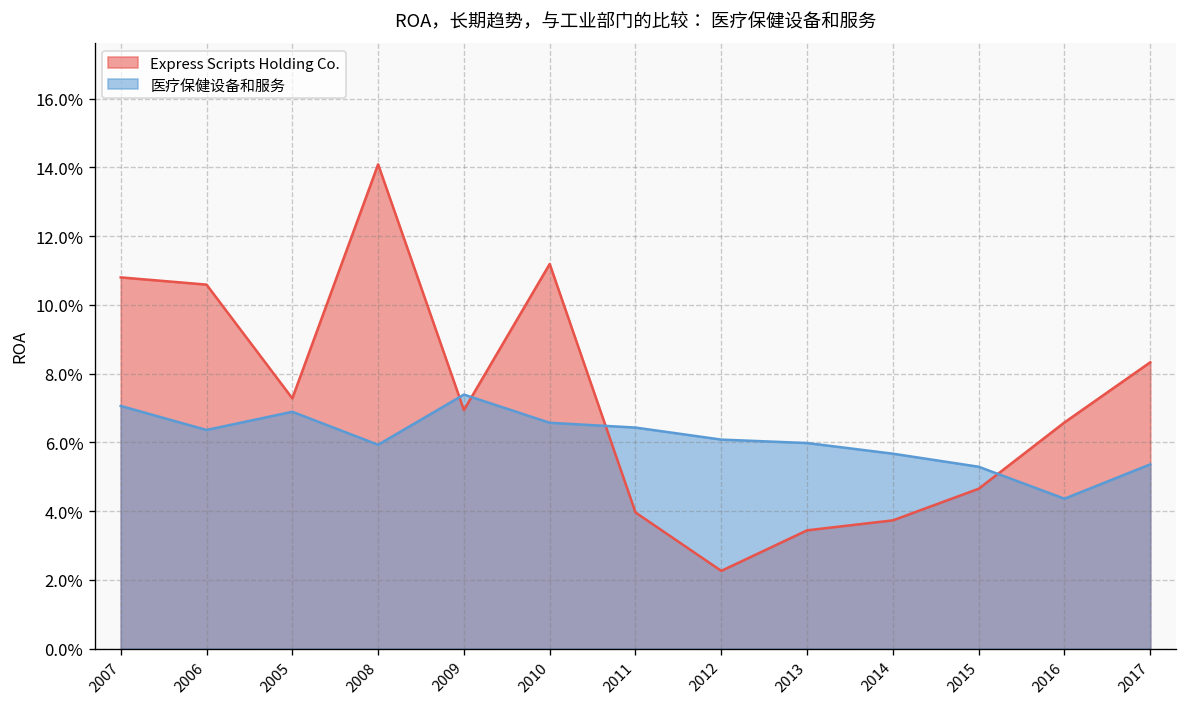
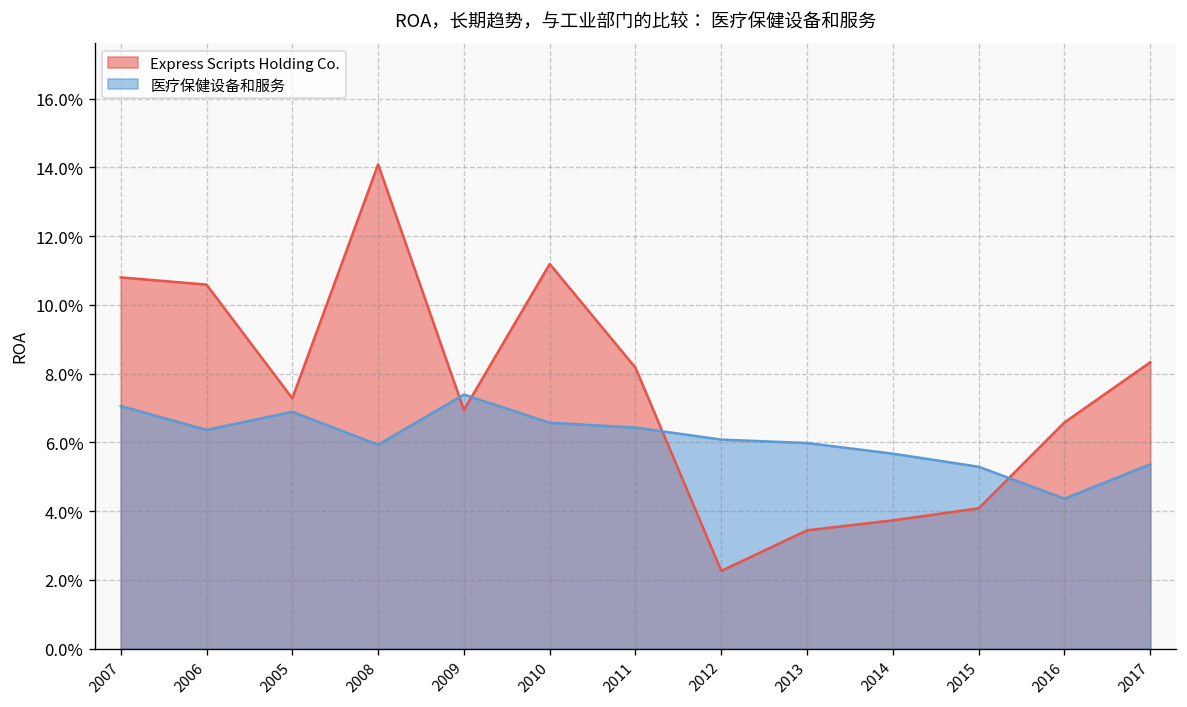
  {
    "Express Scripts Holding Co.": {
      "2007": "10.8%",
      "2006": "10.6%",
      "2005": "7.3%",
      "2008": "14.1%",
      "2009": "6.9%",
      "2010": "11.2%",
-     "2011": "4.0%",
+     "2011": "8.2%",
      "2012": "2.3%",
      "2013": "3.4%",
      "2014": "3.7%",
-     "2015": "4.7%",
+     "2015": "4.1%",
      "2016": "6.6%",
      "2017": "8.3%"
    },
    "医疗保健设备和服务": {
      "2007": "7.1%",
      "2006": "6.4%",
      "2005": "6.9%",
      "2008": "5.9%",
      "2009": "7.4%",
      "2010": "6.6%",
      "2011": "6.4%",
      "2012": "6.1%",
      "2013": "6.0%",
      "2014": "5.7%",
      "2015": "5.3%",
      "2016": "4.4%",
      "2017": "5.4%"
    }
  }
